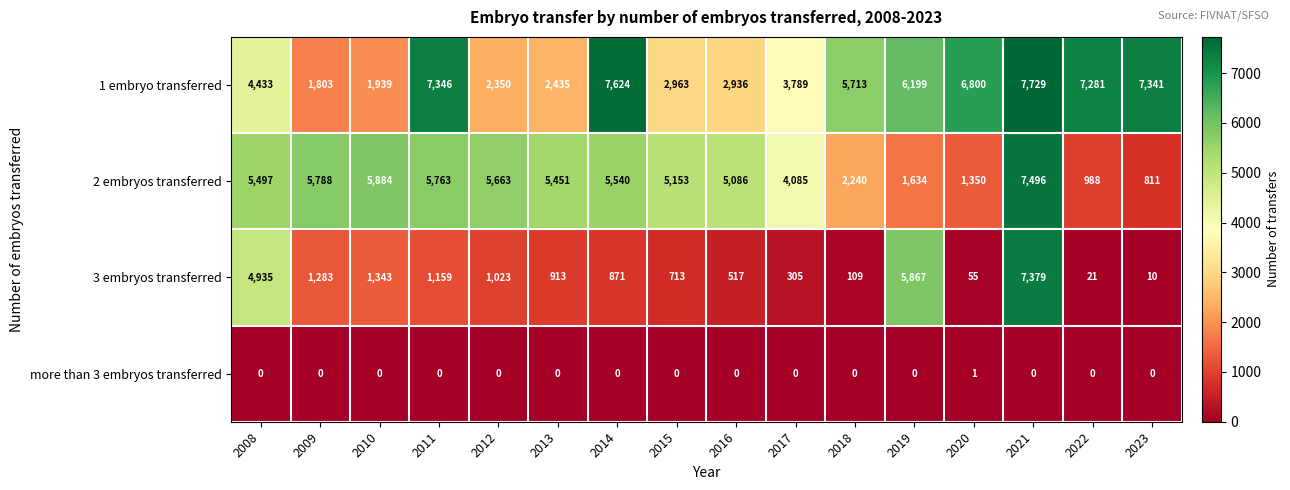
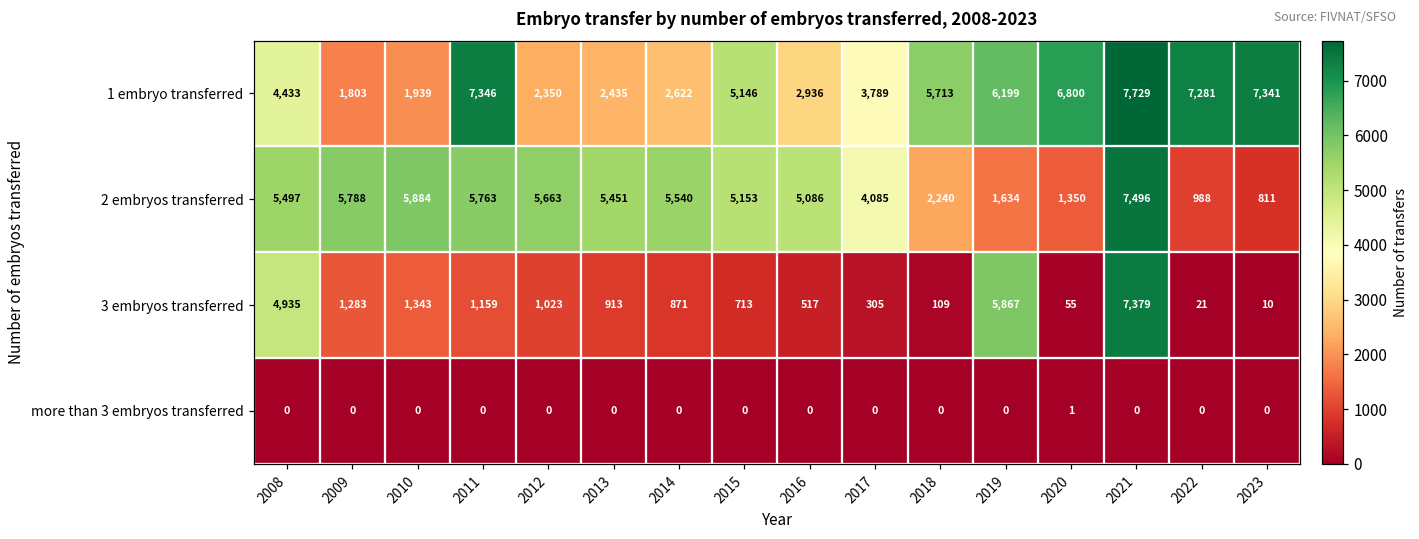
  {
    "1 embryo transferred": {
      "2008": "4,433",
      "2009": "1,803",
      "2010": "1,939",
      "2011": "7,346",
      "2012": "2,350",
      "2013": "2,435",
-     "2014": "7,624",
-     "2015": "2,963",
+     "2014": "2,622",
+     "2015": "5,146",
      "2016": "2,936",
      "2017": "3,789",
      "2018": "5,713",
      "2019": "6,199",
      "2020": "6,800",
      "2021": "7,729",
      "2022": "7,281",
      "2023": "7,341"
    },
    "2 embryos transferred": {
      "2008": "5,497",
      "2009": "5,788",
      "2010": "5,884",
      "2011": "5,763",
      "2012": "5,663",
      "2013": "5,451",
      "2014": "5,540",
      "2015": "5,153",
      "2016": "5,086",
      "2017": "4,085",
      "2018": "2,240",
      "2019": "1,634",
      "2020": "1,350",
      "2021": "7,496",
      "2022": "988",
      "2023": "811"
    },
    "3 embryos transferred": {
      "2008": "4,935",
      "2009": "1,283",
      "2010": "1,343",
      "2011": "1,159",
      "2012": "1,023",
      "2013": "913",
      "2014": "871",
      "2015": "713",
      "2016": "517",
      "2017": "305",
      "2018": "109",
      "2019": "5,867",
      "2020": "55",
      "2021": "7,379",
      "2022": "21",
      "2023": "10"
    },
    "more than 3 embryos transferred": {
      "2008": "0",
      "2009": "0",
      "2010": "0",
      "2011": "0",
      "2012": "0",
      "2013": "0",
      "2014": "0",
      "2015": "0",
      "2016": "0",
      "2017": "0",
      "2018": "0",
      "2019": "0",
      "2020": "1",
      "2021": "0",
      "2022": "0",
      "2023": "0"
    }
  }
